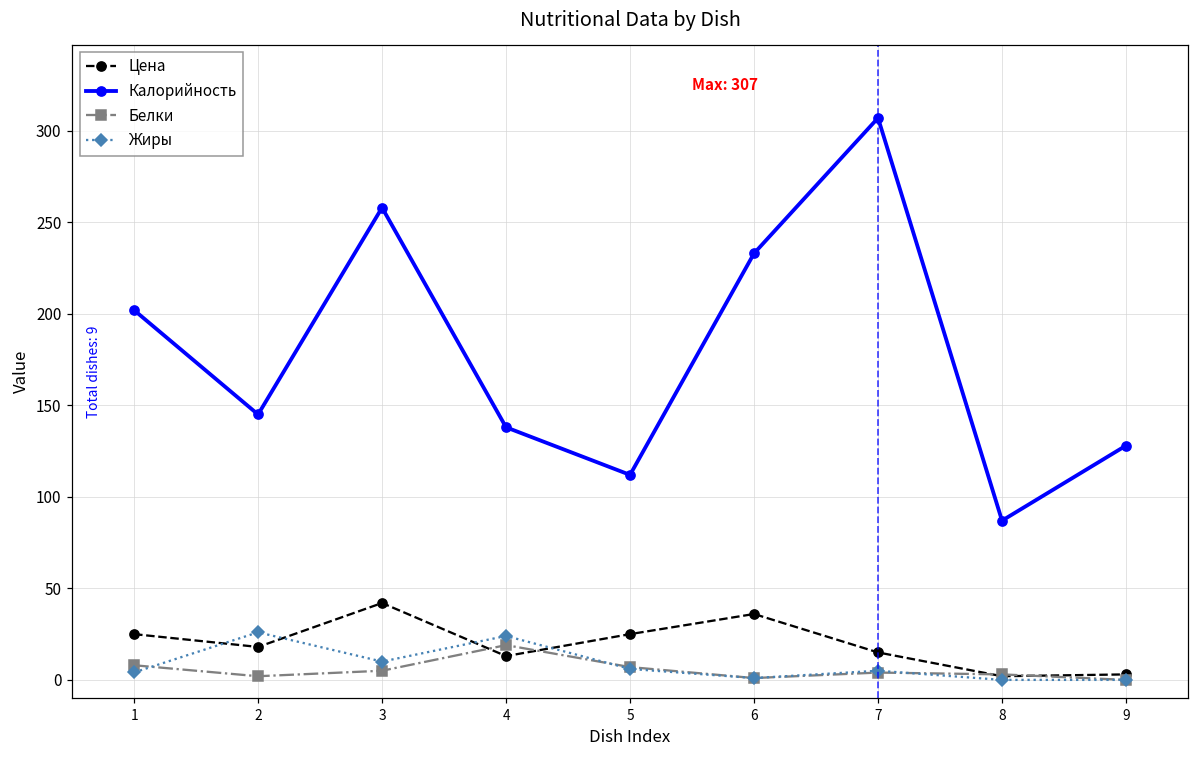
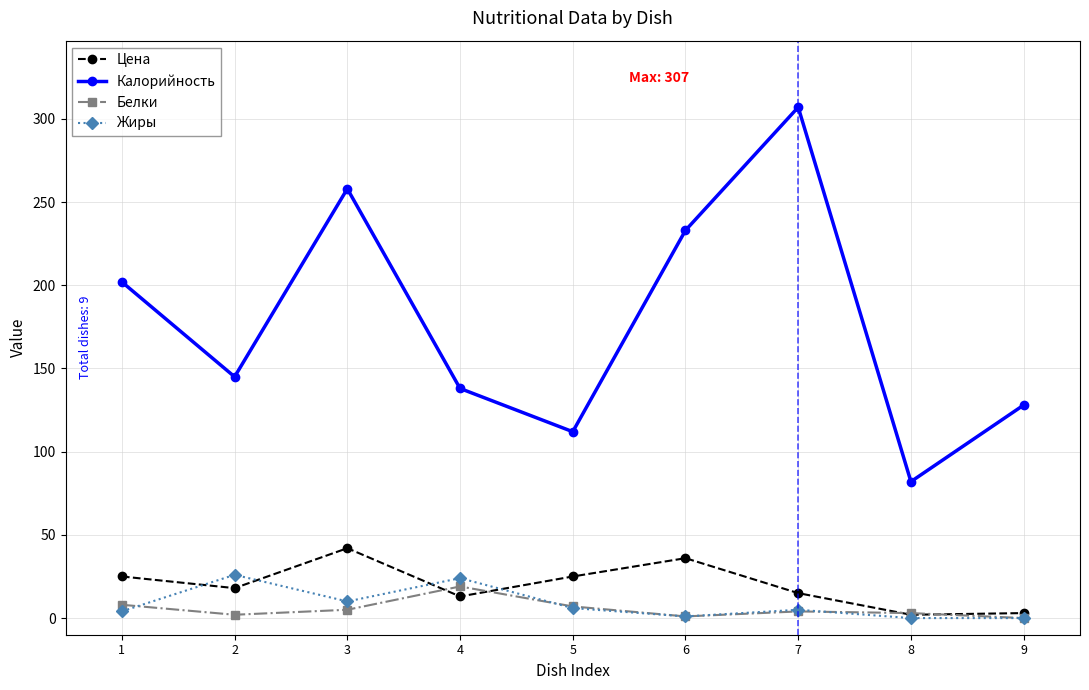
  {
    "Цена": {
      "1": 25,
      "2": 18,
      "3": 42,
      "4": 13,
      "5": 25,
      "6": 36,
      "7": 15,
      "9": 3
    },
    "Калорийность": {
      "1": 202,
      "2": 145,
      "3": 258,
      "4": 138,
      "5": 112,
      "6": 233,
      "7": 307,
-     "8": 87,
+     "8": 82,
      "9": 128
    },
    "Белки": {
      "1": 8,
      "2": 2,
      "3": 5,
      "4": 19
    },
    "Жиры": {
      "1": 4,
      "2": 26,
      "3": 10,
      "4": 24,
      "8": 0
    }
  }
